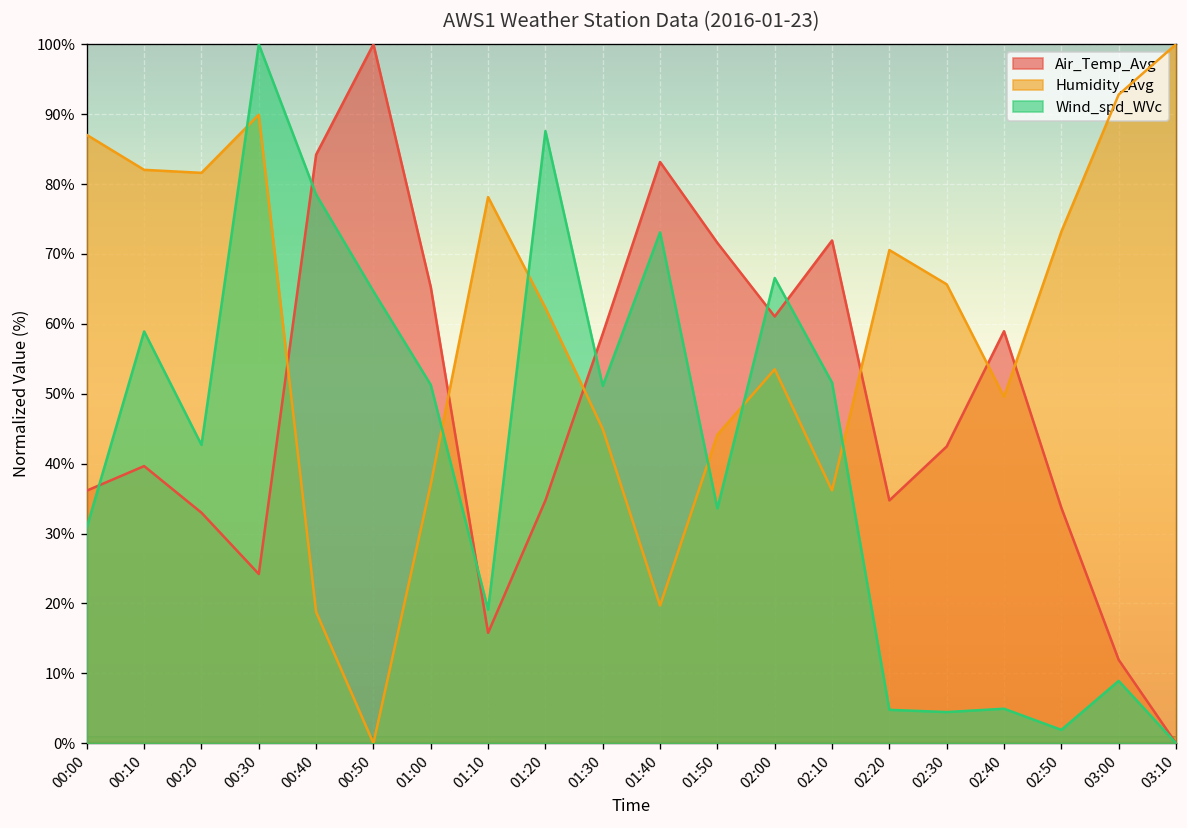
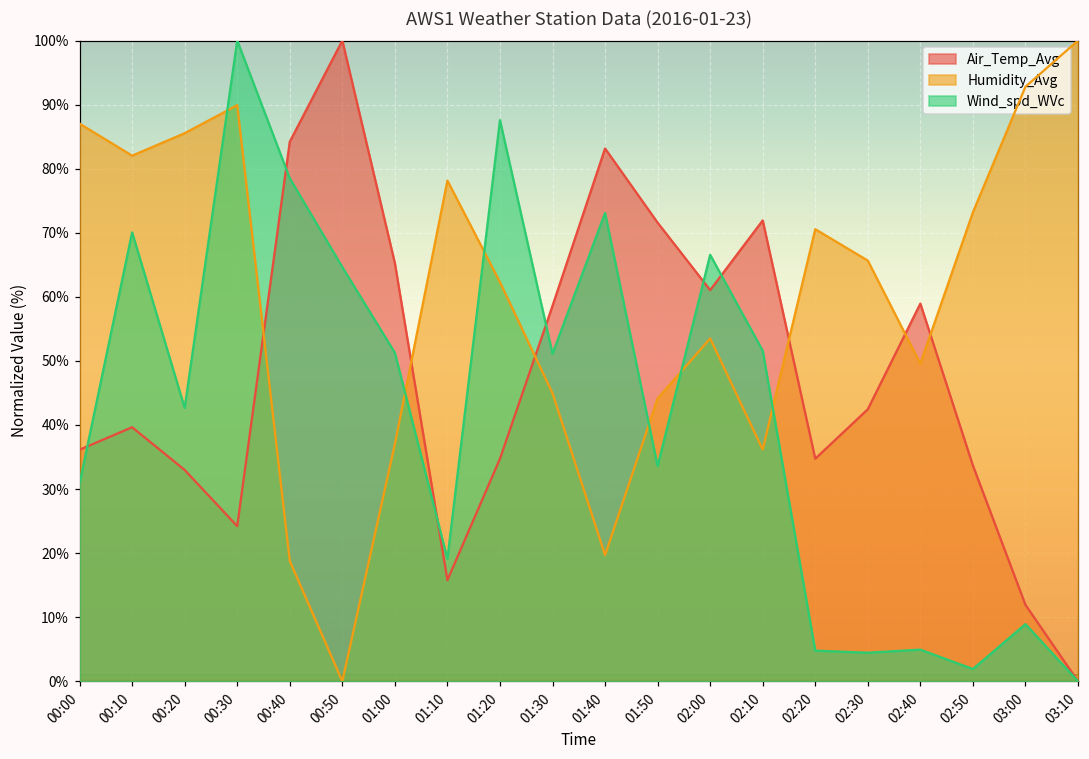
  {
    "Air_Temp_Avg": {
      "00:00": "36%",
      "00:10": "40%",
      "00:20": "33%",
      "00:30": "24%",
      "00:40": "84%",
      "00:50": "100%",
      "01:00": "65%",
      "01:10": "16%",
      "01:20": "35%",
      "01:30": "59%",
      "01:40": "83%",
      "01:50": "72%",
      "02:00": "61%",
      "02:10": "72%",
      "02:20": "35%",
      "02:30": "42%",
      "02:40": "59%",
      "02:50": "34%",
      "03:00": "12%"
    },
    "Humidity_Avg": {
      "00:00": "87%",
      "00:10": "82%",
-     "00:20": "82%",
+     "00:20": "86%",
      "00:30": "90%",
      "00:40": "19%",
      "00:50": "0%",
      "01:00": "37%",
      "01:10": "78%",
      "01:20": "62%",
      "01:30": "45%",
      "01:40": "20%",
      "01:50": "44%",
      "02:00": "54%",
      "02:10": "36%",
      "02:20": "71%",
      "02:30": "66%",
      "02:40": "50%",
      "02:50": "73%",
      "03:10": "100%"
    },
    "Wind_spd_WVc": {
      "00:00": "31%",
-     "00:10": "59%",
+     "00:10": "70%",
      "00:20": "43%",
      "00:30": "100%",
      "00:40": "79%",
      "00:50": "65%",
      "01:00": "51%",
      "01:10": "19%",
      "01:20": "88%",
      "01:30": "51%",
      "01:40": "73%",
      "01:50": "34%",
      "02:00": "67%",
      "02:10": "52%",
      "02:20": "5%",
      "02:30": "4%",
      "02:40": "5%",
      "02:50": "2%",
      "03:00": "9%"
    }
  }
